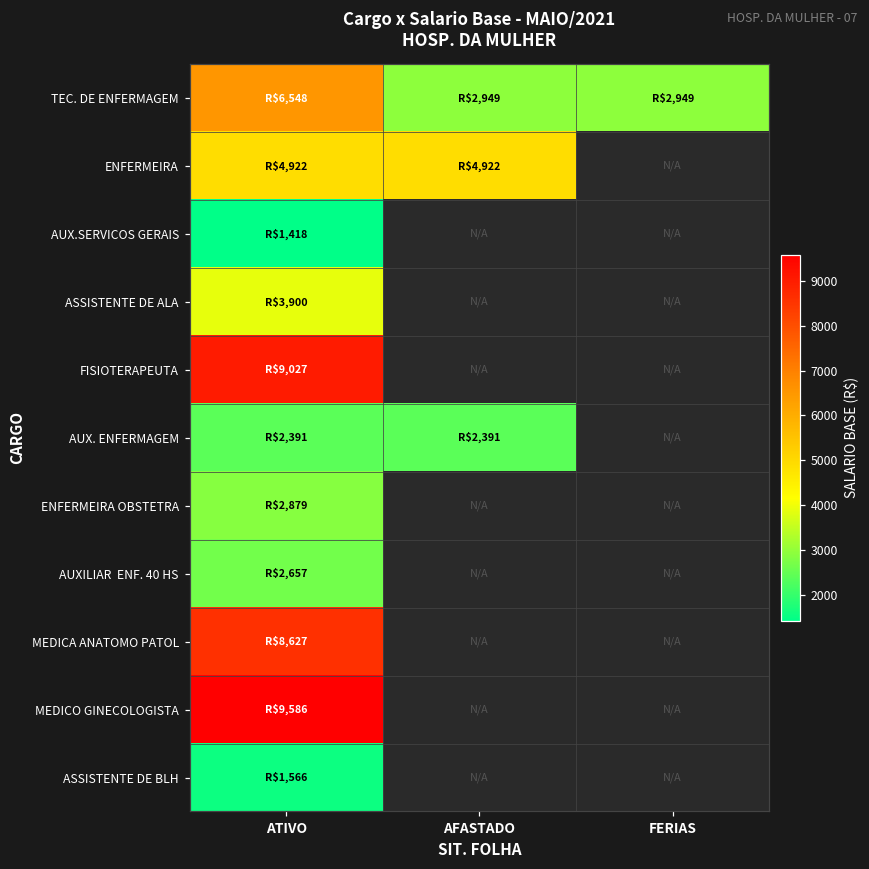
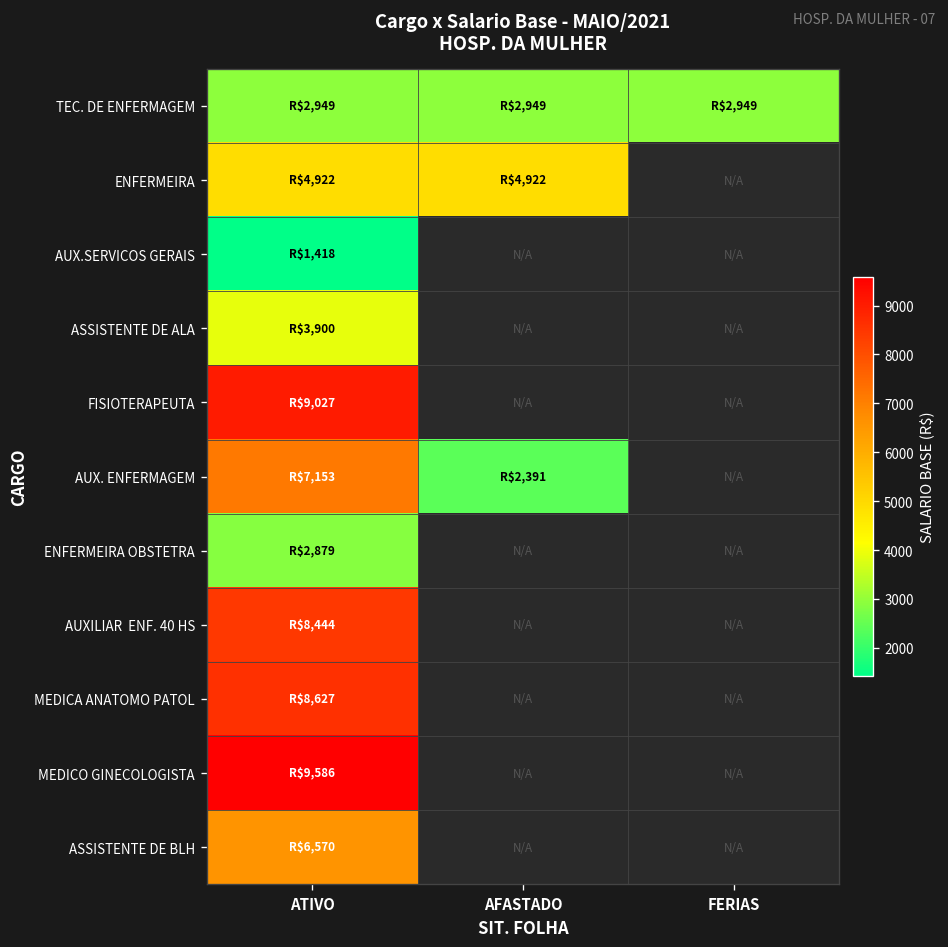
  {
    "TEC. DE ENFERMAGEM": {
-     "ATIVO": "$6,548",
+     "ATIVO": "$2,949",
      "AFASTADO": "$2,949",
      "FERIAS": "$2,949"
    },
    "ENFERMEIRA": {
      "ATIVO": "$4,922",
      "AFASTADO": "$4,922"
    },
    "AUX.SERVICOS GERAIS": {
      "ATIVO": "$1,418"
    },
    "ASSISTENTE DE ALA": {
      "ATIVO": "$3,900"
    },
    "FISIOTERAPEUTA": {
      "ATIVO": "$9,027"
    },
    "AUX. ENFERMAGEM": {
-     "ATIVO": "$2,391",
+     "ATIVO": "$7,153",
      "AFASTADO": "$2,391"
    },
    "ENFERMEIRA OBSTETRA": {
      "ATIVO": "$2,879"
    },
    "AUXILIAR ENF. 40 HS": {
-     "ATIVO": "$2,657"
+     "ATIVO": "$8,444"
    },
    "MEDICA ANATOMO PATOL": {
      "ATIVO": "$8,627"
    },
    "MEDICO GINECOLOGISTA": {
      "ATIVO": "$9,586"
    },
    "ASSISTENTE DE BLH": {
-     "ATIVO": "$1,566"
+     "ATIVO": "$6,570"
    }
  }
